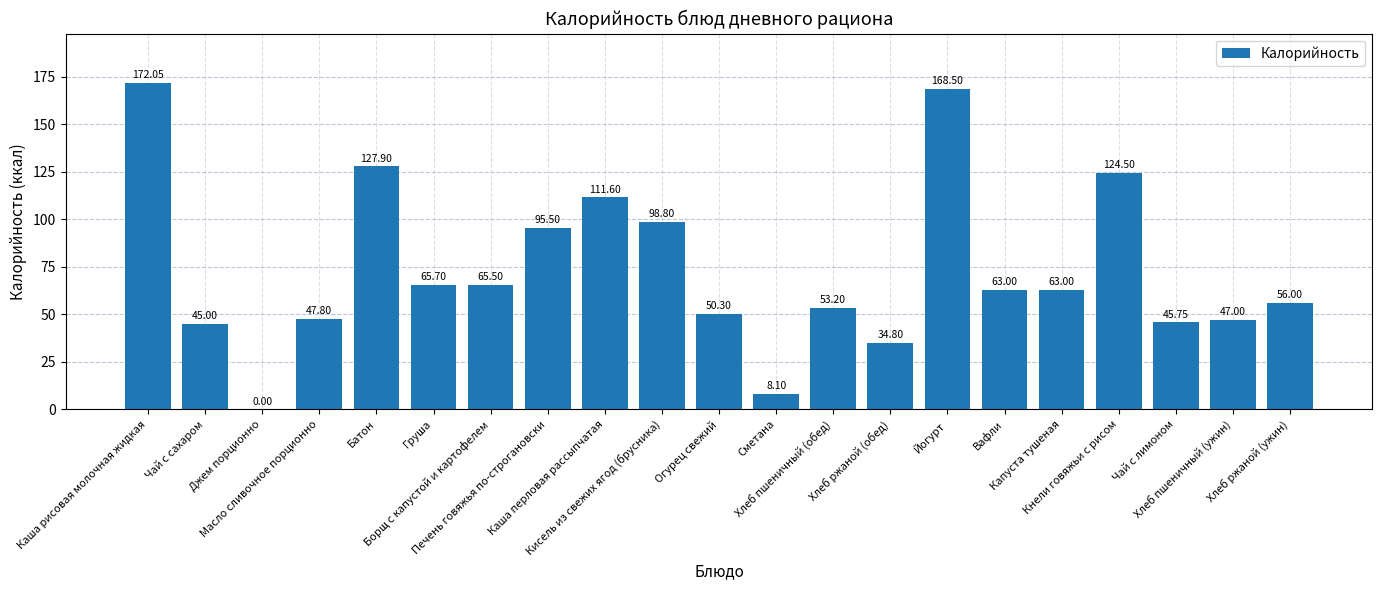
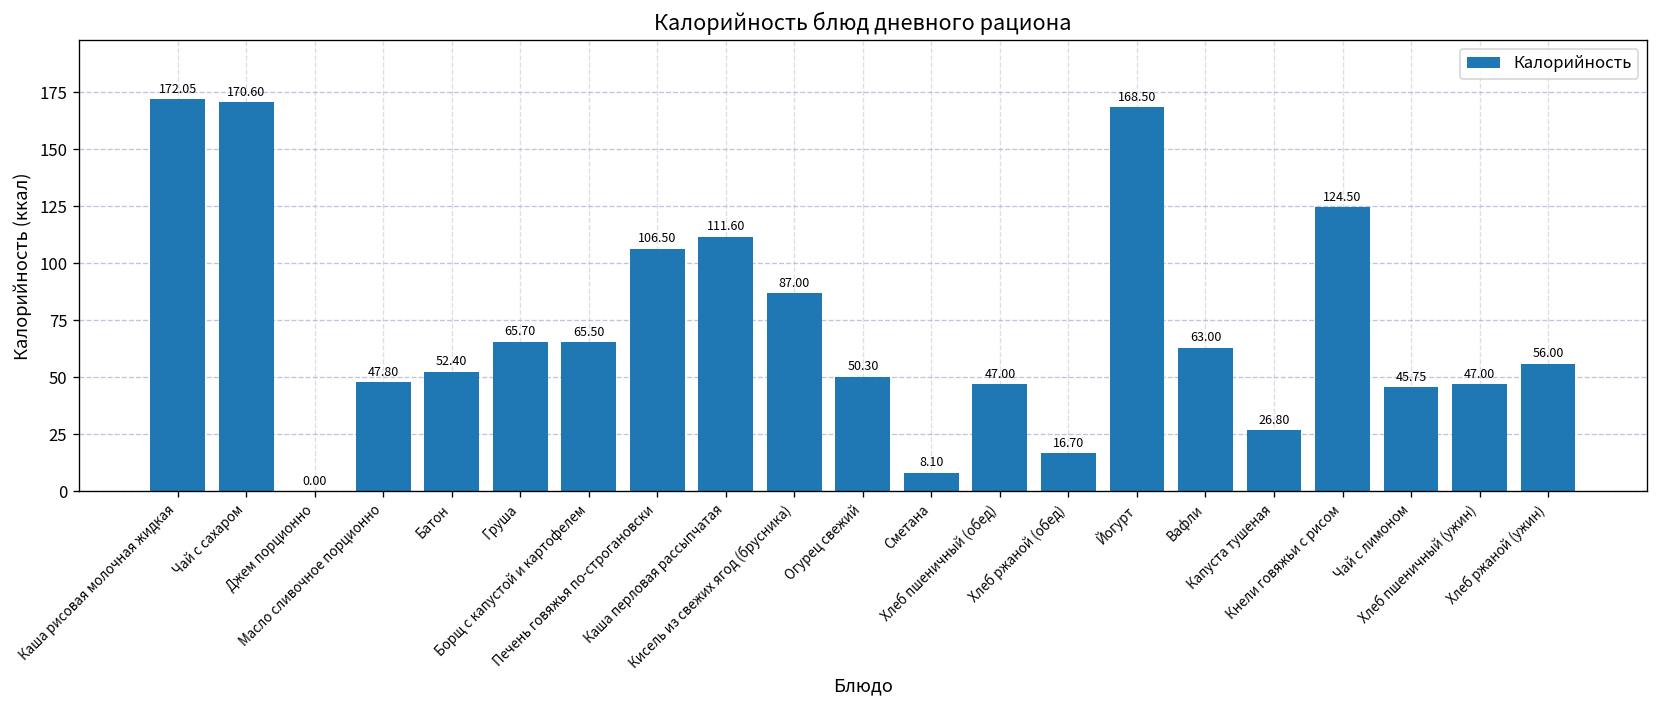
  {
    "Каша рисовая молочная жидкая": 172.05,
-   "Чай с сахаром": 45.00,
+   "Чай с сахаром": 170.60,
    "Джем порционно": 0.00,
    "Масло сливочное порционно": 47.80,
-   "Батон": 127.90,
+   "Батон": 52.40,
    "Груша": 65.70,
    "Борщ с капустой и картофелем": 65.50,
-   "Печень говяжья по-строгановски": 95.50,
+   "Печень говяжья по-строгановски": 106.50,
    "Каша перловая рассыпчатая": 111.60,
-   "Кисель из свежих ягод (брусника)": 98.80,
+   "Кисель из свежих ягод (брусника)": 87.00,
    "Огурец свежий": 50.30,
    "Сметана": 8.10,
-   "Хлеб пшеничный (обед)": 53.20,
-   "Хлеб ржаной (обед)": 34.80,
+   "Хлеб пшеничный (обед)": 47.00,
+   "Хлеб ржаной (обед)": 16.70,
    "Йогурт": 168.50,
    "Вафли": 63.00,
-   "Капуста тушеная": 63.00,
+   "Капуста тушеная": 26.80,
    "Кнели говяжьи с рисом": 124.50,
    "Чай с лимоном": 45.75,
    "Хлеб пшеничный (ужин)": 47.00,
    "Хлеб ржаной (ужин)": 56.00
  }
